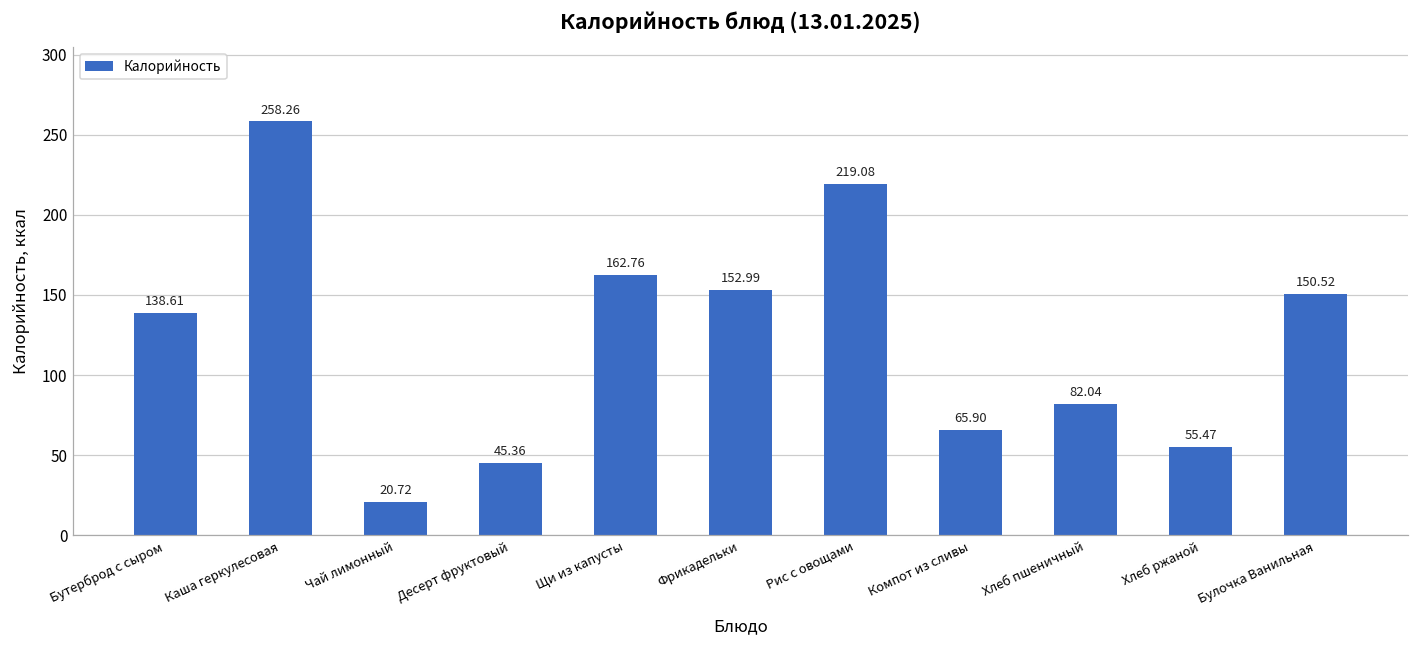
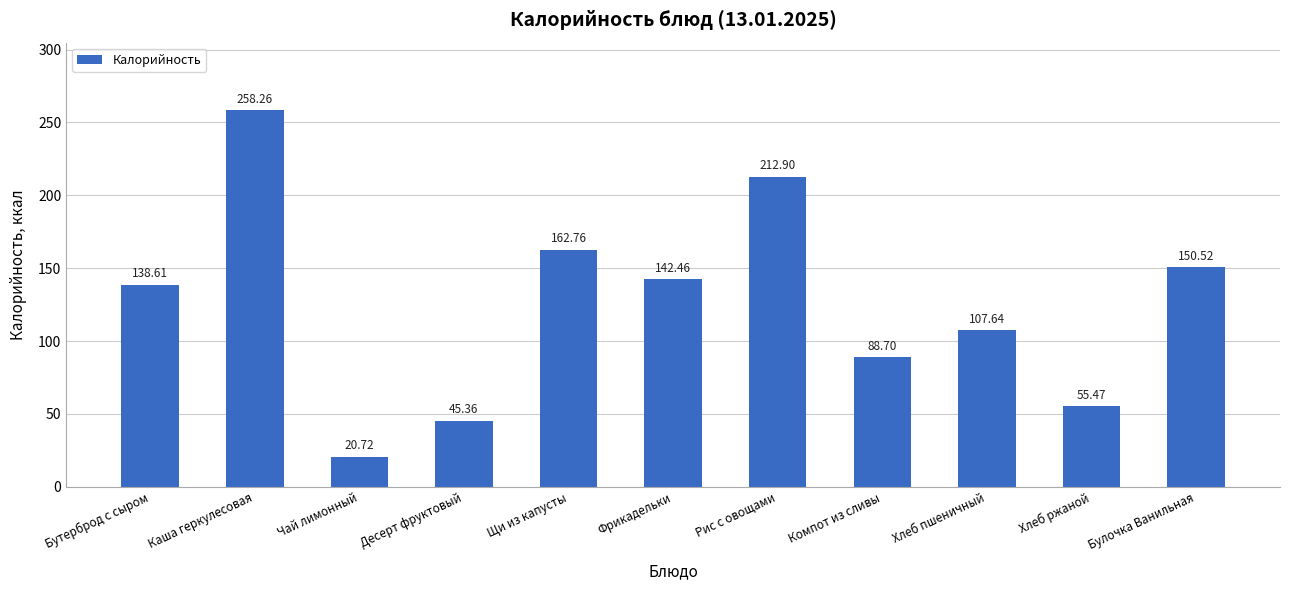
  {
    "Бутерброд с сыром": 138.61,
    "Каша геркулесовая": 258.26,
    "Чай лимонный": 20.72,
    "Десерт фруктовый": 45.36,
    "Щи из капусты": 162.76,
-   "Фрикадельки": 152.99,
-   "Рис с овощами": 219.08,
-   "Компот из сливы": 65.90,
-   "Хлеб пшеничный": 82.04,
+   "Фрикадельки": 142.46,
+   "Рис с овощами": 212.90,
+   "Компот из сливы": 88.70,
+   "Хлеб пшеничный": 107.64,
    "Хлеб ржаной": 55.47,
    "Булочка Ванильная": 150.52
  }
